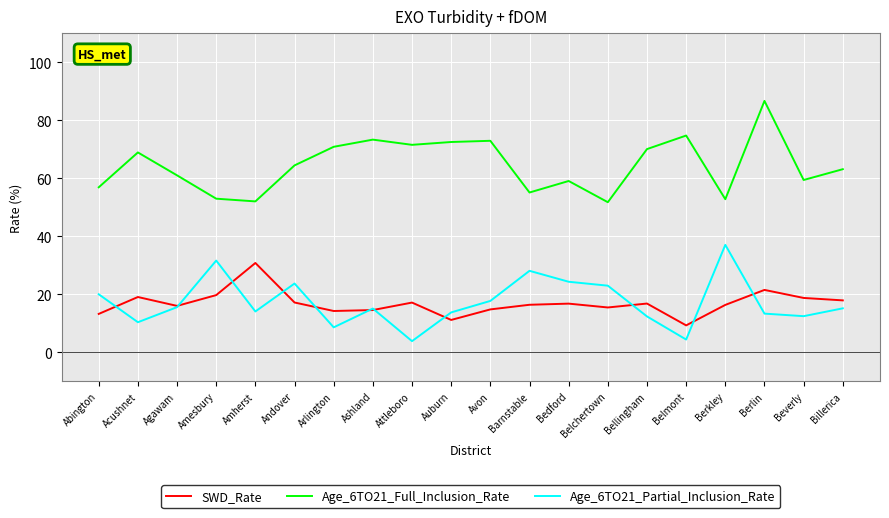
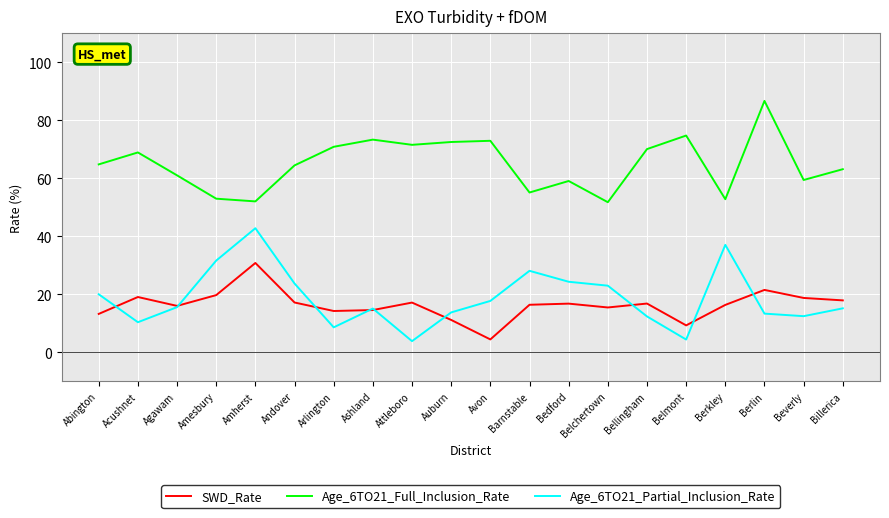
  {
    "SWD_Rate": {
      "Abington": 13,
      "Acushnet": 19,
      "Amesbury": 20,
      "Amherst": 31,
      "Andover": 17,
      "Arlington": 14,
      "Attleboro": 17,
      "Auburn": 11,
-     "Avon": 15,
+     "Avon": 4,
      "Barnstable": 16,
      "Bedford": 17,
      "Belchertown": 15,
      "Bellingham": 17,
      "Belmont": 9,
      "Berkley": 16,
      "Berlin": 22,
      "Beverly": 19,
      "Billerica": 18
    },
    "Age_6TO21_Full_Inclusion_Rate": {
-     "Abington": 57,
+     "Abington": 65,
      "Acushnet": 69,
      "Agawam": 61,
      "Amesbury": 53,
      "Amherst": 52,
      "Andover": 64,
      "Arlington": 71,
      "Ashland": 73,
      "Attleboro": 72,
      "Auburn": 73,
      "Avon": 73,
      "Barnstable": 55,
      "Bedford": 59,
      "Belchertown": 52,
      "Bellingham": 70,
      "Belmont": 75,
      "Berkley": 53,
      "Berlin": 87,
      "Beverly": 59,
      "Billerica": 63
    },
    "Age_6TO21_Partial_Inclusion_Rate": {
      "Abington": 20,
      "Acushnet": 10,
      "Amesbury": 32,
-     "Amherst": 14,
+     "Amherst": 43,
      "Andover": 24,
      "Arlington": 9,
      "Attleboro": 4,
      "Auburn": 14,
      "Avon": 18,
      "Barnstable": 28,
      "Bedford": 24,
      "Belchertown": 23,
      "Bellingham": 12,
      "Belmont": 4,
      "Berkley": 37,
      "Berlin": 13,
      "Beverly": 12,
      "Billerica": 15
    }
  }
